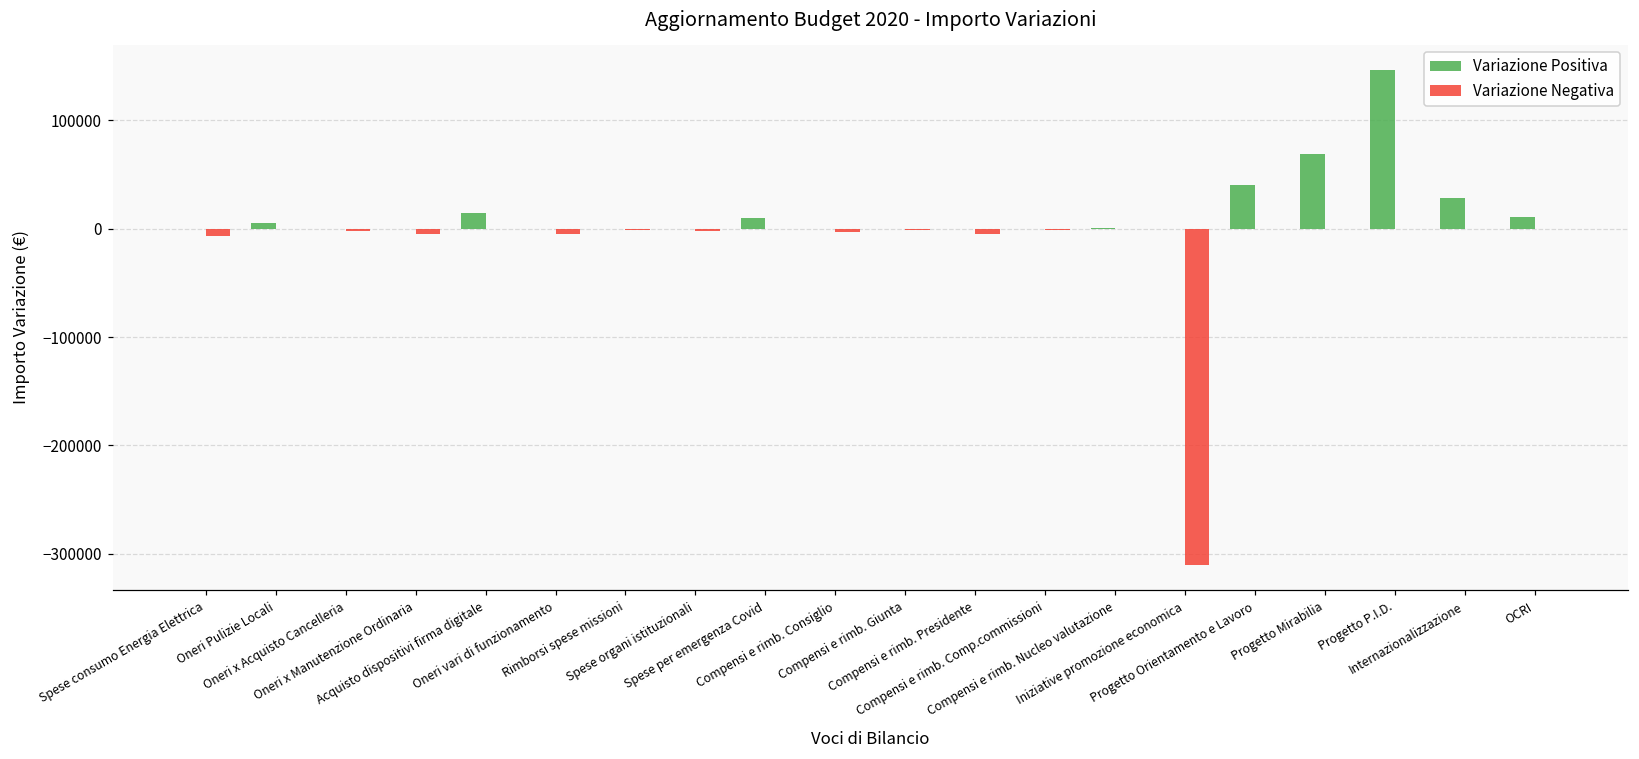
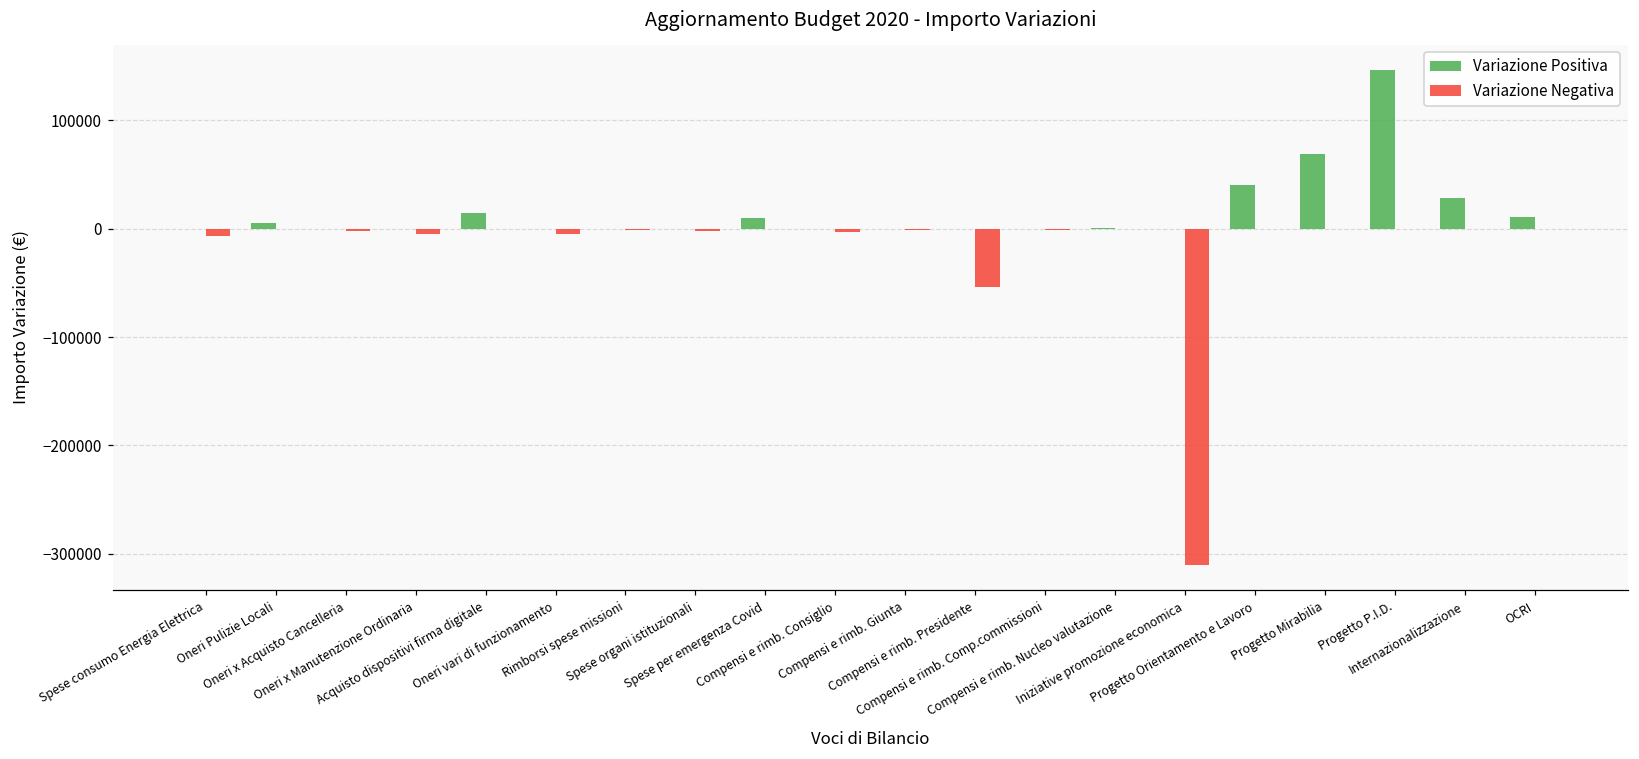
  {
    "Variazione Positiva": {
      "Spese consumo Energia Elettrica": 0,
      "Oneri Pulizie Locali": 0,
      "Oneri x Acquisto Cancelleria": 0,
      "Oneri x Manutenzione Ordinaria": 0,
      "Acquisto dispositivi firma digitale": 10000,
      "Oneri vari di funzionamento": 0,
      "Rimborsi spese missioni": 0,
      "Spese organi istituzionali": 0,
      "Spese per emergenza Covid": 10000,
      "Compensi e rimb. Consiglio": 0,
      "Compensi e rimb. Giunta": 0,
      "Compensi e rimb. Presidente": 0,
      "Compensi e rimb. Comp.commissioni": 0,
      "Iniziative promozione economica": 0,
      "Progetto Orientamento e Lavoro": 40000,
      "Progetto Mirabilia": 70000,
      "Progetto P.I.D.": 150000,
      "Internazionalizzazione": 30000,
      "OCRI": 10000
    },
    "Variazione Negativa": {
      "Spese consumo Energia Elettrica": -10000,
      "Oneri Pulizie Locali": 0,
      "Oneri x Manutenzione Ordinaria": -10000,
      "Acquisto dispositivi firma digitale": 0,
      "Oneri vari di funzionamento": -10000,
      "Spese per emergenza Covid": 0,
      "Compensi e rimb. Consiglio": 0,
-     "Compensi e rimb. Presidente": -10000,
+     "Compensi e rimb. Presidente": -50000,
      "Compensi e rimb. Nucleo valutazione": 0,
      "Iniziative promozione economica": -310000,
      "Progetto Orientamento e Lavoro": 0,
      "Progetto Mirabilia": 0,
      "Progetto P.I.D.": 0,
      "Internazionalizzazione": 0,
      "OCRI": 0
    }
  }
